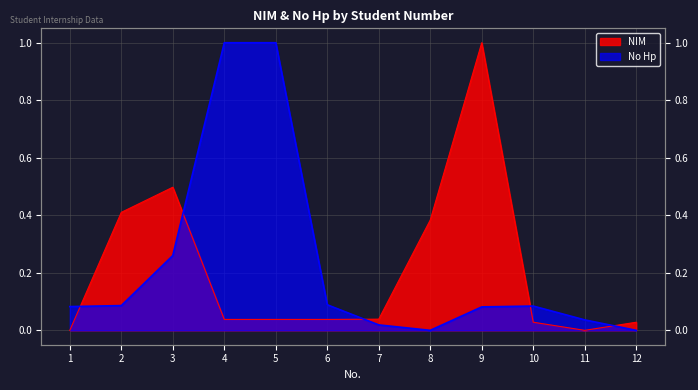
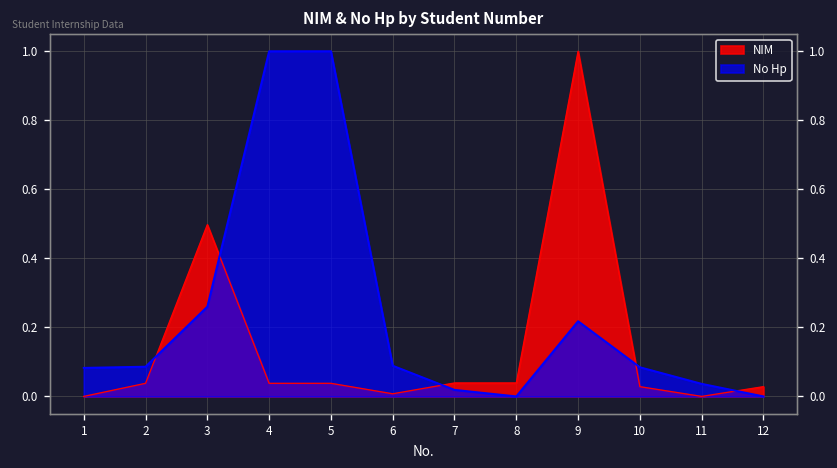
  {
    "NIM": {
      "1": 0.00,
-     "2": 0.41,
+     "2": 0.04,
      "3": 0.50,
      "4": 0.04,
      "5": 0.04,
-     "6": 0.04,
+     "6": 0.01,
      "7": 0.04,
-     "8": 0.38,
+     "8": 0.04,
      "9": 1.00,
      "10": 0.03,
      "11": 0.00,
      "12": 0.03
    },
    "No Hp": {
      "1": 0.08,
      "2": 0.09,
      "3": 0.26,
      "4": 1.00,
      "5": 1.00,
      "6": 0.09,
      "7": 0.02,
      "8": 0.00,
-     "9": 0.08,
+     "9": 0.22,
      "10": 0.08,
      "11": 0.04,
      "12": 0.00
    }
  }
